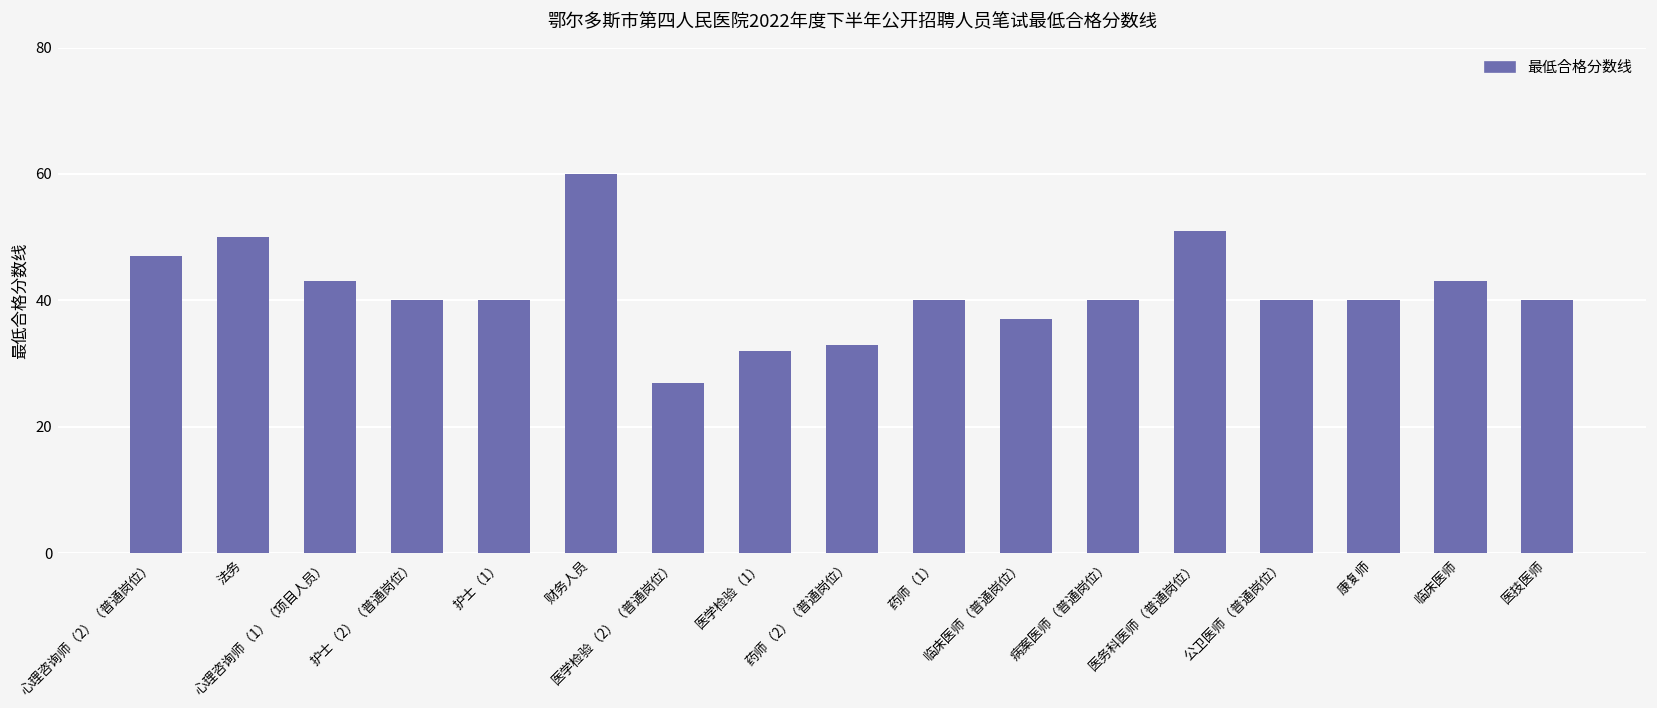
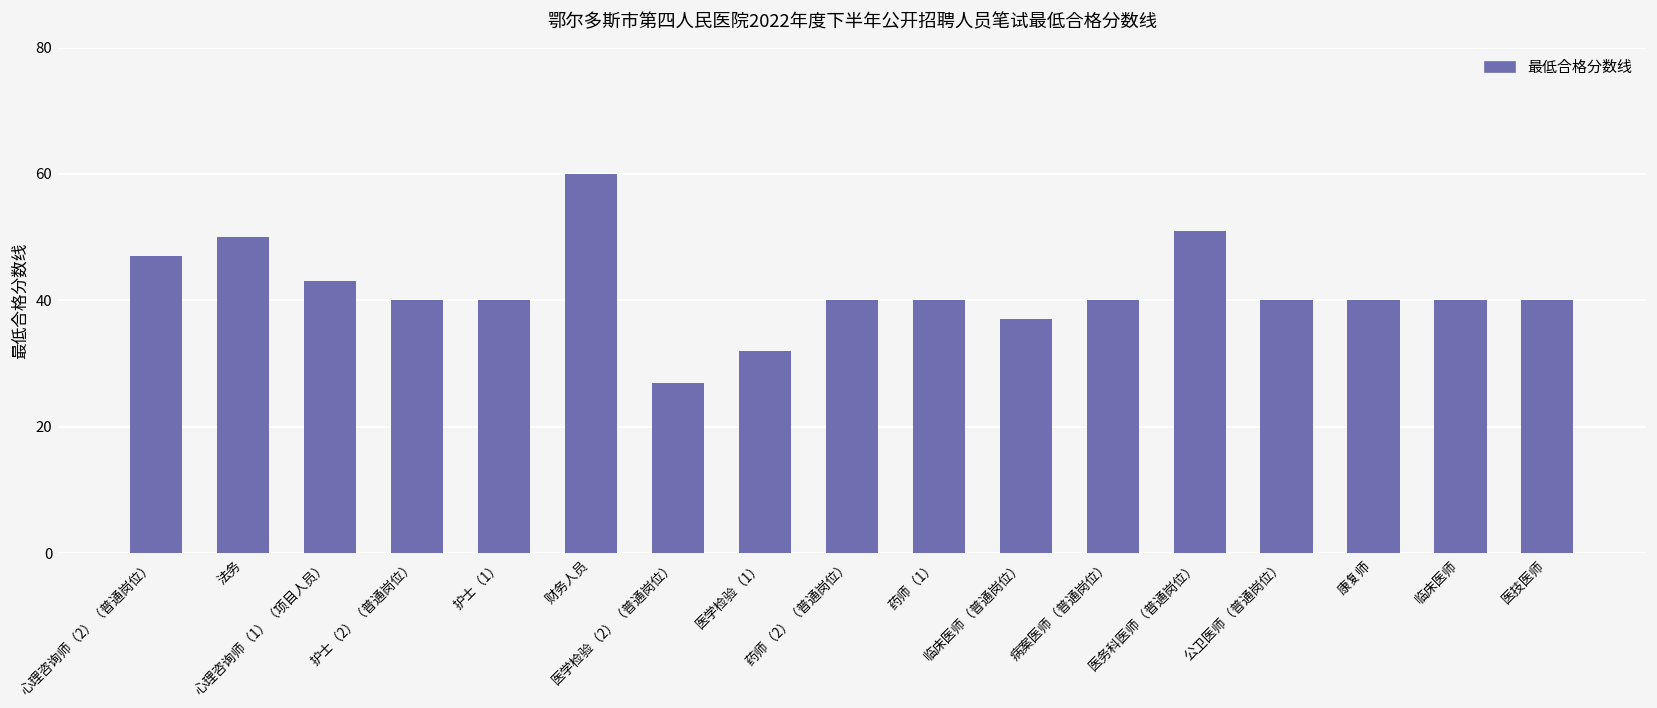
  {
    "心理咨询师（2）（普通岗位）": 47,
    "法务": 50,
    "心理咨询师（1）（项目人员）": 43,
    "护士（2）（普通岗位）": 40,
    "护士（1）": 40,
    "财务人员": 60,
    "医学检验（2）（普通岗位）": 27,
    "医学检验（1）": 32,
-   "药师（2）（普通岗位）": 33,
+   "药师（2）（普通岗位）": 40,
    "药师（1）": 40,
    "临床医师（普通岗位）": 37,
    "病案医师（普通岗位）": 40,
    "医务科医师（普通岗位）": 51,
    "公卫医师（普通岗位）": 40,
    "康复师": 40,
-   "临床医师": 43,
+   "临床医师": 40,
    "医技医师": 40
  }
